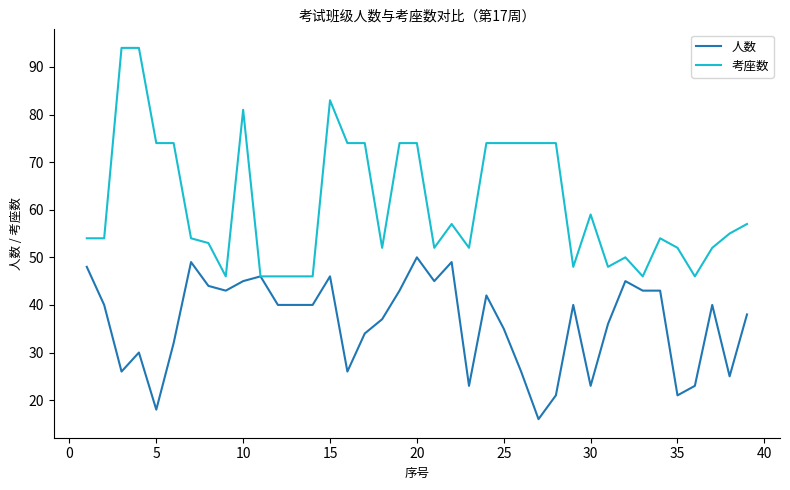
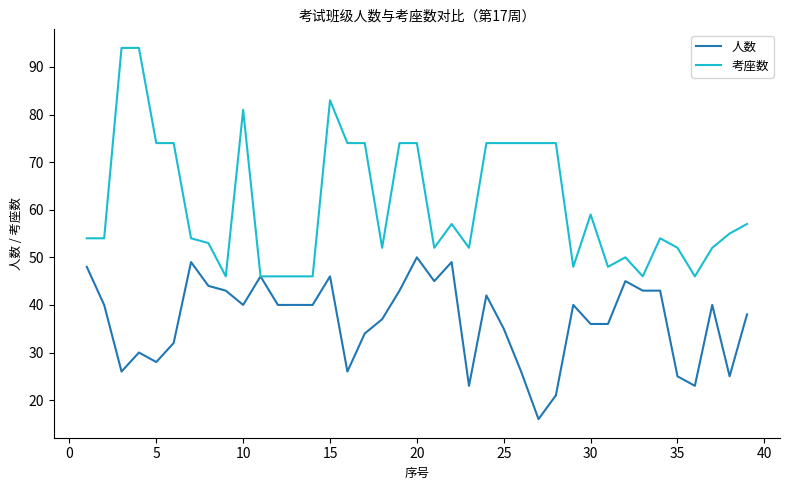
  {
    "人数": {
-     "5": 18,
-     "10": 45,
+     "5": 28,
+     "10": 40,
      "15": 46,
      "20": 50,
      "25": 35,
-     "30": 23,
-     "35": 21
+     "30": 36,
+     "35": 25
    },
    "考座数": {
      "5": 74,
      "10": 81,
      "15": 83,
      "20": 74,
      "25": 74,
      "30": 59,
      "35": 52
    }
  }
